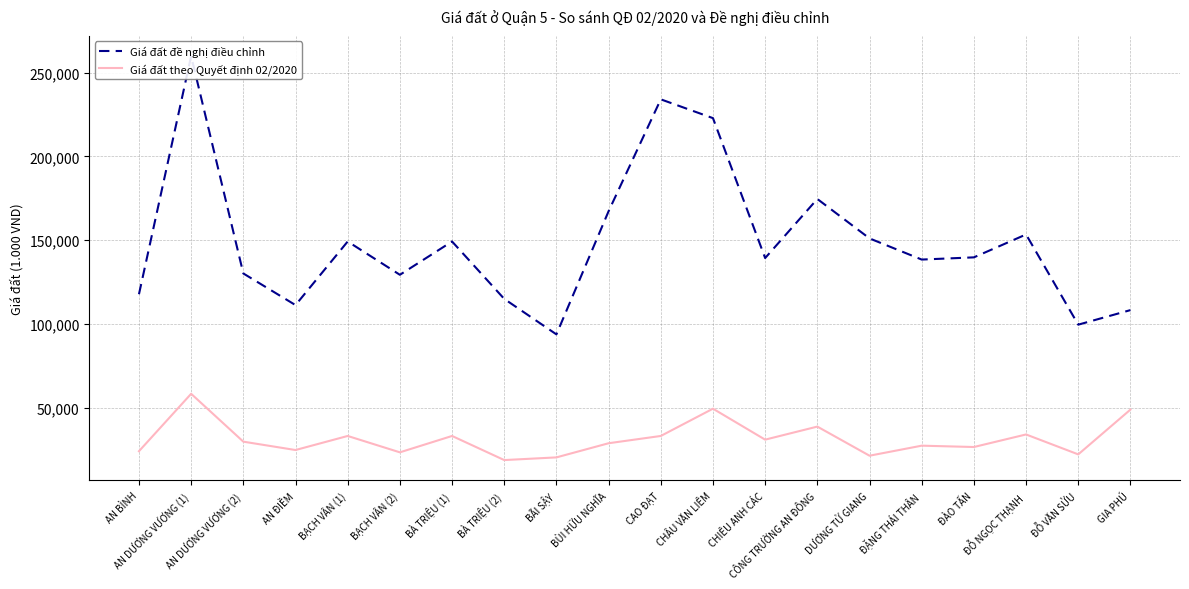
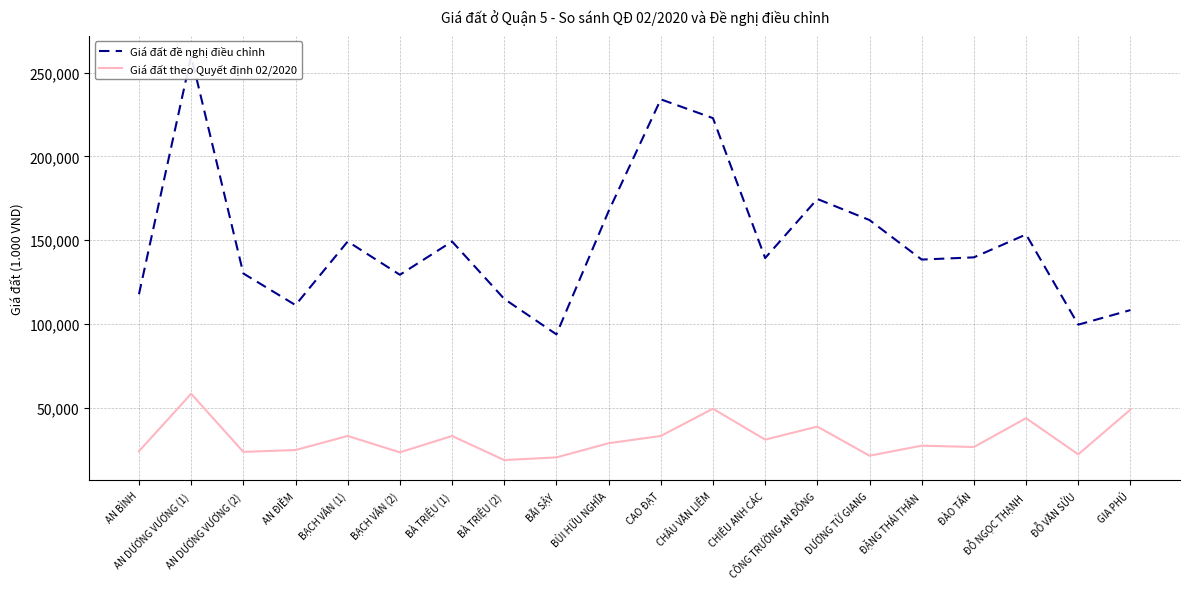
  {
    "Giá đất đề nghị điều chỉnh": {
      "AN BÌNH": "118,000",
      "AN DƯƠNG VƯƠNG (2)": "130,000",
      "AN ĐIỀM": "111,000",
      "BẠCH VÂN (1)": "149,000",
      "BẠCH VÂN (2)": "129,000",
      "BÀ TRIỆU (1)": "149,000",
      "BÀ TRIỆU (2)": "115,000",
      "BÃI SẬY": "94,000",
      "BÙI HỮU NGHĨA": "167,000",
      "CAO ĐẠT": "234,000",
      "CHÂU VĂN LIÊM": "223,000",
      "CHIÊU ANH CÁC": "139,000",
      "CÔNG TRƯỜNG AN ĐÔNG": "175,000",
-     "DƯƠNG TỬ GIANG": "151,000",
+     "DƯƠNG TỬ GIANG": "162,000",
      "ĐẶNG THÁI THÂN": "138,000",
      "ĐÀO TẤN": "140,000",
      "ĐỖ NGỌC THẠNH": "153,000",
      "ĐỖ VĂN SỬU": "100,000",
      "GIA PHÚ": "108,000"
    },
    "Giá đất theo Quyết định 02/2020": {
      "AN BÌNH": "24,000",
      "AN DƯƠNG VƯƠNG (1)": "58,000",
-     "AN DƯƠNG VƯƠNG (2)": "30,000",
+     "AN DƯƠNG VƯƠNG (2)": "23,000",
      "AN ĐIỀM": "25,000",
      "BẠCH VÂN (1)": "33,000",
      "BẠCH VÂN (2)": "23,000",
      "BÀ TRIỆU (1)": "33,000",
      "BÀ TRIỆU (2)": "19,000",
      "BÃI SẬY": "20,000",
      "BÙI HỮU NGHĨA": "29,000",
      "CAO ĐẠT": "33,000",
      "CHÂU VĂN LIÊM": "49,000",
      "CHIÊU ANH CÁC": "31,000",
      "CÔNG TRƯỜNG AN ĐÔNG": "39,000",
      "DƯƠNG TỬ GIANG": "21,000",
      "ĐẶNG THÁI THÂN": "27,000",
      "ĐÀO TẤN": "26,000",
-     "ĐỖ NGỌC THẠNH": "34,000",
+     "ĐỖ NGỌC THẠNH": "44,000",
      "ĐỖ VĂN SỬU": "22,000",
      "GIA PHÚ": "49,000"
    }
  }
